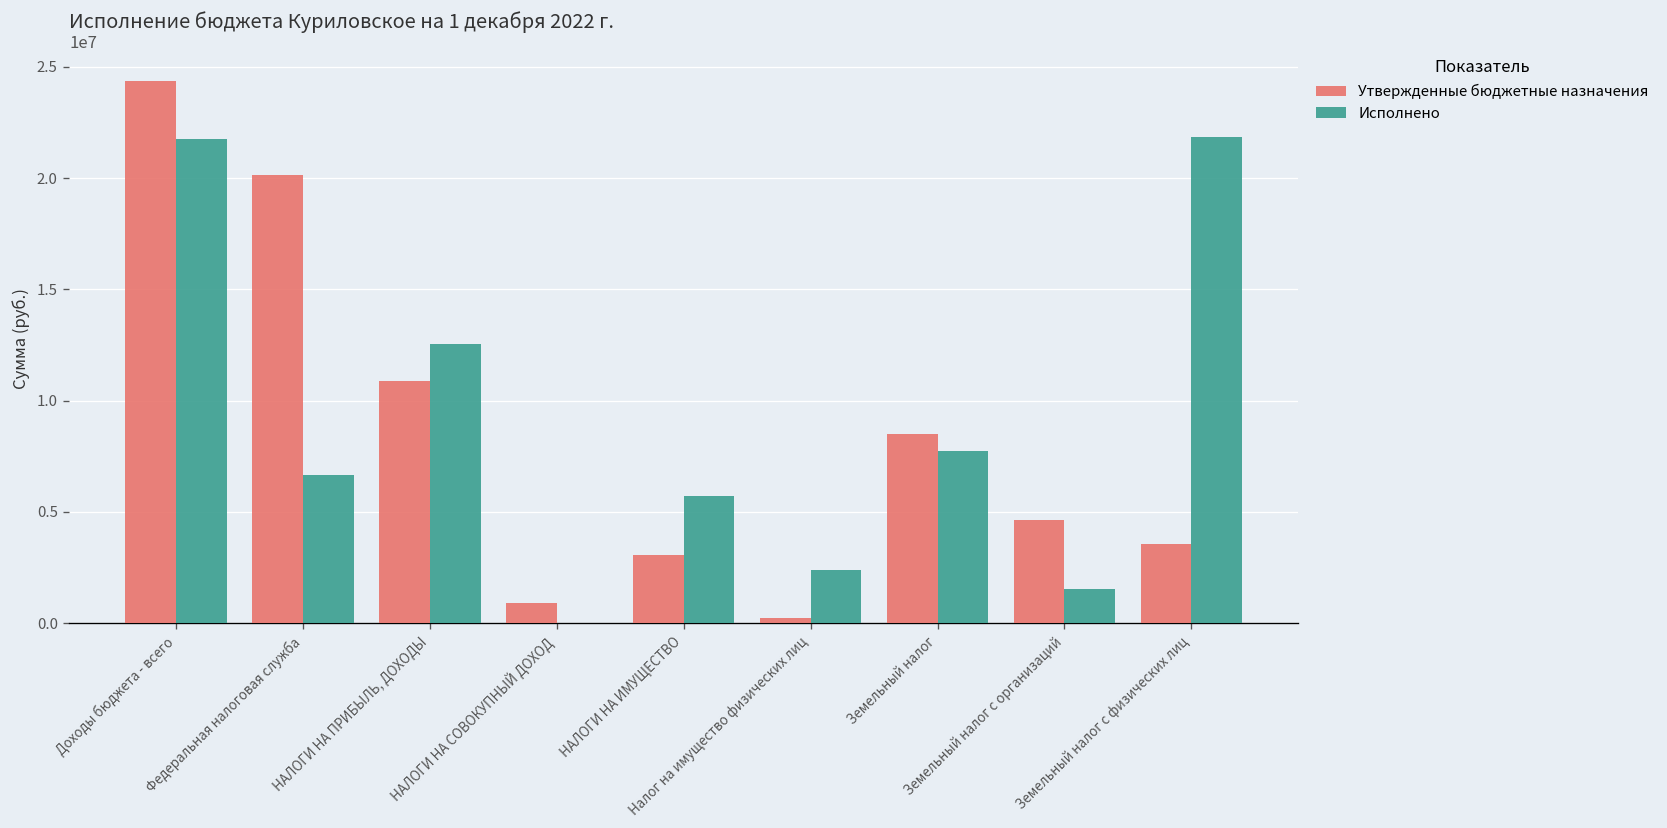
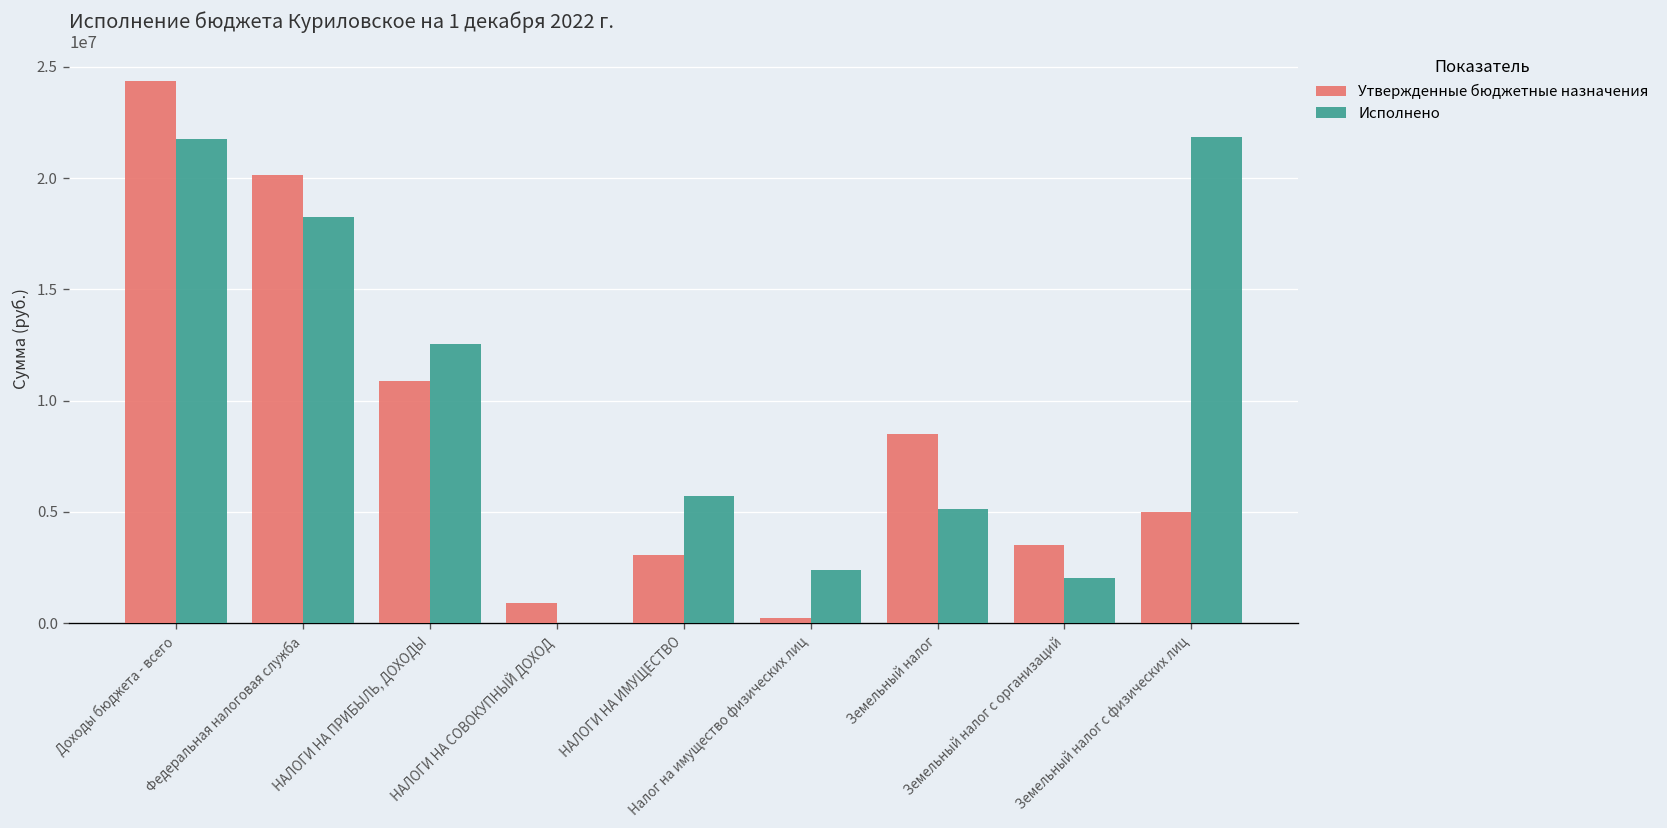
  {
    "Утвержденные бюджетные назначения": {
      "Доходы бюджета - всего": 24400000,
      "Федеральная налоговая служба": 20100000,
      "НАЛОГИ НА ПРИБЫЛЬ, ДОХОДЫ": 10900000,
      "НАЛОГИ НА СОВОКУПНЫЙ ДОХОД": 900000,
      "НАЛОГИ НА ИМУЩЕСТВО": 3100000,
      "Налог на имущество физических лиц": 200000,
      "Земельный налог": 8500000,
-     "Земельный налог с организаций": 4600000,
-     "Земельный налог с физических лиц": 3500000
+     "Земельный налог с организаций": 3500000,
+     "Земельный налог с физических лиц": 5000000
    },
    "Исполнено": {
      "Доходы бюджета - всего": 21800000,
-     "Федеральная налоговая служба": 6700000,
+     "Федеральная налоговая служба": 18300000,
      "НАЛОГИ НА ПРИБЫЛЬ, ДОХОДЫ": 12500000,
      "НАЛОГИ НА ИМУЩЕСТВО": 5700000,
      "Налог на имущество физических лиц": 2400000,
-     "Земельный налог": 7800000,
-     "Земельный налог с организаций": 1600000,
+     "Земельный налог": 5100000,
+     "Земельный налог с организаций": 2000000,
      "Земельный налог с физических лиц": 21800000
    }
  }
